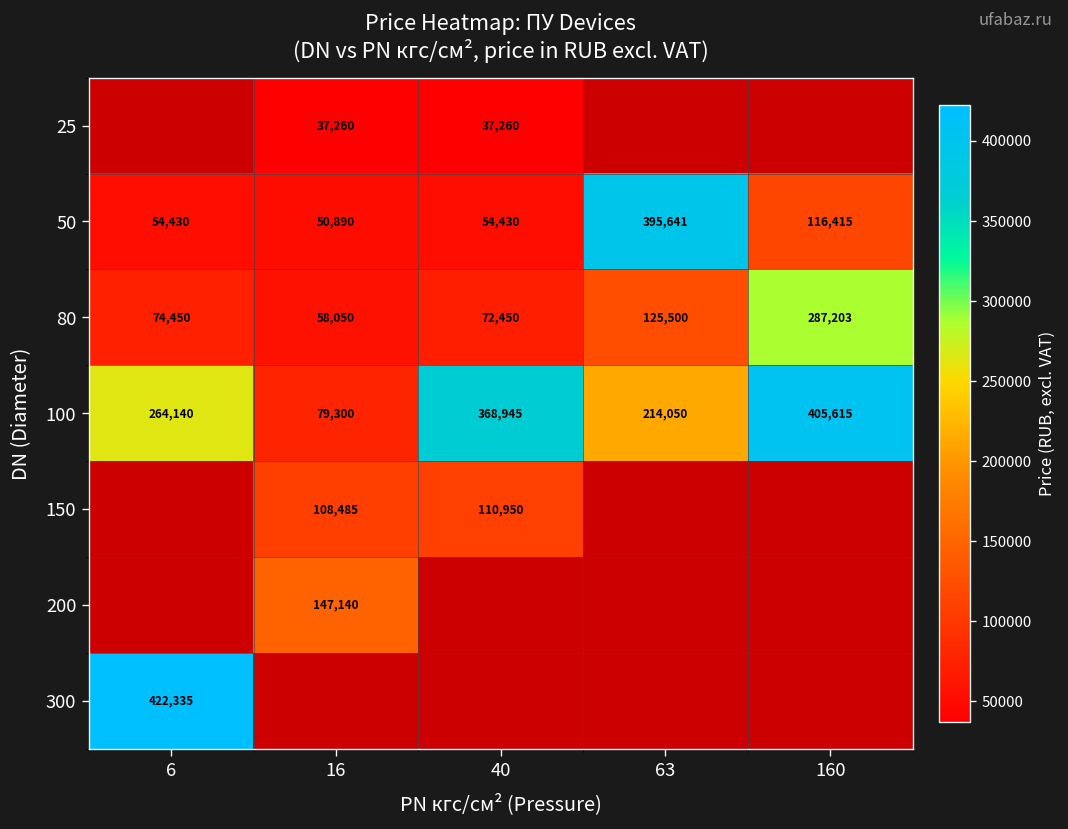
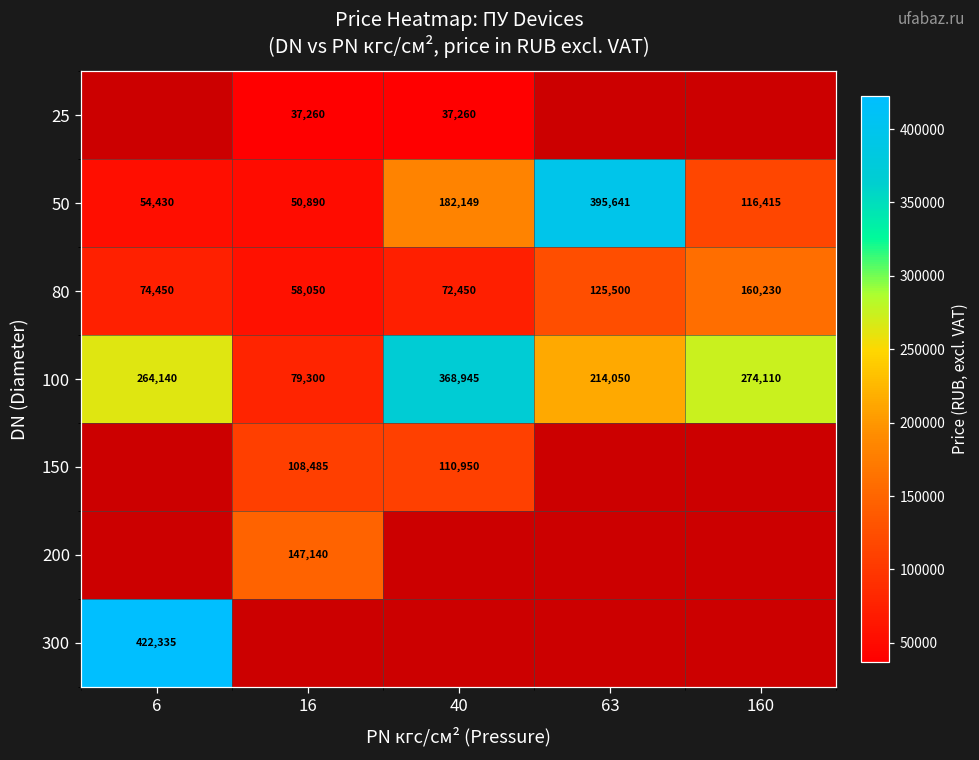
  {
    "25": {
      "16": "37,260",
      "40": "37,260"
    },
    "50": {
      "6": "54,430",
      "16": "50,890",
-     "40": "54,430",
+     "40": "182,149",
      "63": "395,641",
      "160": "116,415"
    },
    "80": {
      "6": "74,450",
      "16": "58,050",
      "40": "72,450",
      "63": "125,500",
-     "160": "287,203"
+     "160": "160,230"
    },
    "100": {
      "6": "264,140",
      "16": "79,300",
      "40": "368,945",
      "63": "214,050",
-     "160": "405,615"
+     "160": "274,110"
    },
    "150": {
      "16": "108,485",
      "40": "110,950"
    },
    "200": {
      "16": "147,140"
    },
    "300": {
      "6": "422,335"
    }
  }
